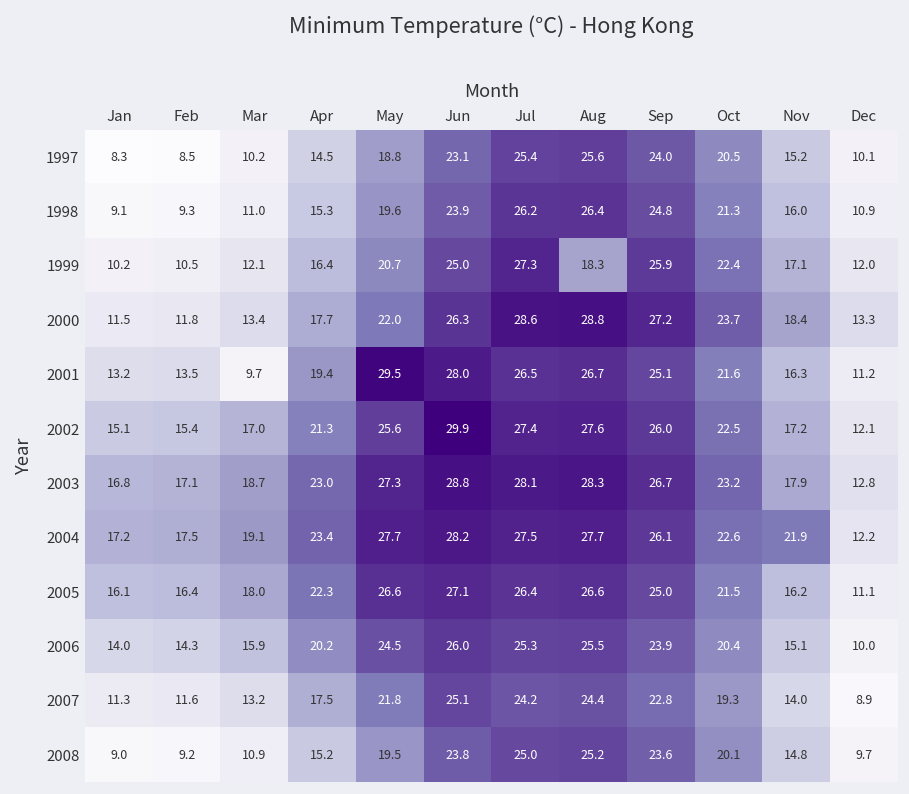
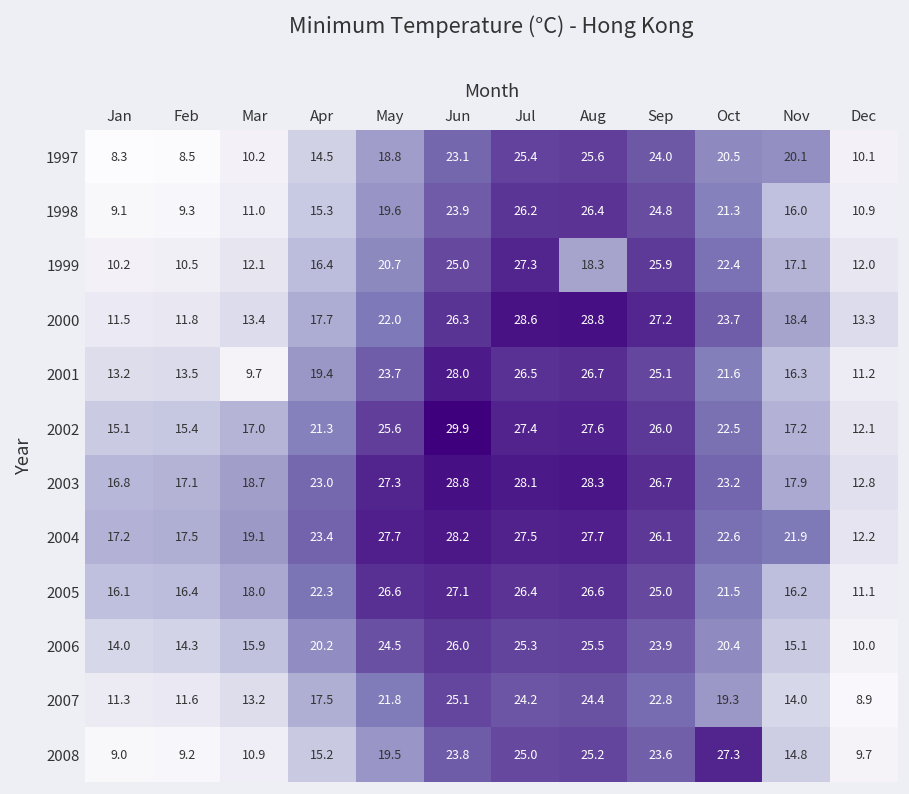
  {
    "1997": {
      "Jan": 8.3,
      "Feb": 8.5,
      "Mar": 10.2,
      "Apr": 14.5,
      "May": 18.8,
      "Jun": 23.1,
      "Jul": 25.4,
      "Aug": 25.6,
      "Sep": 24.0,
      "Oct": 20.5,
-     "Nov": 15.2,
+     "Nov": 20.1,
      "Dec": 10.1
    },
    "1998": {
      "Jan": 9.1,
      "Feb": 9.3,
      "Mar": 11.0,
      "Apr": 15.3,
      "May": 19.6,
      "Jun": 23.9,
      "Jul": 26.2,
      "Aug": 26.4,
      "Sep": 24.8,
      "Oct": 21.3,
      "Nov": 16.0,
      "Dec": 10.9
    },
    "1999": {
      "Jan": 10.2,
      "Feb": 10.5,
      "Mar": 12.1,
      "Apr": 16.4,
      "May": 20.7,
      "Jun": 25.0,
      "Jul": 27.3,
      "Aug": 18.3,
      "Sep": 25.9,
      "Oct": 22.4,
      "Nov": 17.1,
      "Dec": 12.0
    },
    "2000": {
      "Jan": 11.5,
      "Feb": 11.8,
      "Mar": 13.4,
      "Apr": 17.7,
      "May": 22.0,
      "Jun": 26.3,
      "Jul": 28.6,
      "Aug": 28.8,
      "Sep": 27.2,
      "Oct": 23.7,
      "Nov": 18.4,
      "Dec": 13.3
    },
    "2001": {
      "Jan": 13.2,
      "Feb": 13.5,
      "Mar": 9.7,
      "Apr": 19.4,
-     "May": 29.5,
+     "May": 23.7,
      "Jun": 28.0,
      "Jul": 26.5,
      "Aug": 26.7,
      "Sep": 25.1,
      "Oct": 21.6,
      "Nov": 16.3,
      "Dec": 11.2
    },
    "2002": {
      "Jan": 15.1,
      "Feb": 15.4,
      "Mar": 17.0,
      "Apr": 21.3,
      "May": 25.6,
      "Jun": 29.9,
      "Jul": 27.4,
      "Aug": 27.6,
      "Sep": 26.0,
      "Oct": 22.5,
      "Nov": 17.2,
      "Dec": 12.1
    },
    "2003": {
      "Jan": 16.8,
      "Feb": 17.1,
      "Mar": 18.7,
      "Apr": 23.0,
      "May": 27.3,
      "Jun": 28.8,
      "Jul": 28.1,
      "Aug": 28.3,
      "Sep": 26.7,
      "Oct": 23.2,
      "Nov": 17.9,
      "Dec": 12.8
    },
    "2004": {
      "Jan": 17.2,
      "Feb": 17.5,
      "Mar": 19.1,
      "Apr": 23.4,
      "May": 27.7,
      "Jun": 28.2,
      "Jul": 27.5,
      "Aug": 27.7,
      "Sep": 26.1,
      "Oct": 22.6,
      "Nov": 21.9,
      "Dec": 12.2
    },
    "2005": {
      "Jan": 16.1,
      "Feb": 16.4,
      "Mar": 18.0,
      "Apr": 22.3,
      "May": 26.6,
      "Jun": 27.1,
      "Jul": 26.4,
      "Aug": 26.6,
      "Sep": 25.0,
      "Oct": 21.5,
      "Nov": 16.2,
      "Dec": 11.1
    },
    "2006": {
      "Jan": 14.0,
      "Feb": 14.3,
      "Mar": 15.9,
      "Apr": 20.2,
      "May": 24.5,
      "Jun": 26.0,
      "Jul": 25.3,
      "Aug": 25.5,
      "Sep": 23.9,
      "Oct": 20.4,
      "Nov": 15.1,
      "Dec": 10.0
    },
    "2007": {
      "Jan": 11.3,
      "Feb": 11.6,
      "Mar": 13.2,
      "Apr": 17.5,
      "May": 21.8,
      "Jun": 25.1,
      "Jul": 24.2,
      "Aug": 24.4,
      "Sep": 22.8,
      "Oct": 19.3,
      "Nov": 14.0,
      "Dec": 8.9
    },
    "2008": {
      "Jan": 9.0,
      "Feb": 9.2,
      "Mar": 10.9,
      "Apr": 15.2,
      "May": 19.5,
      "Jun": 23.8,
      "Jul": 25.0,
      "Aug": 25.2,
      "Sep": 23.6,
-     "Oct": 20.1,
+     "Oct": 27.3,
      "Nov": 14.8,
      "Dec": 9.7
    }
  }
